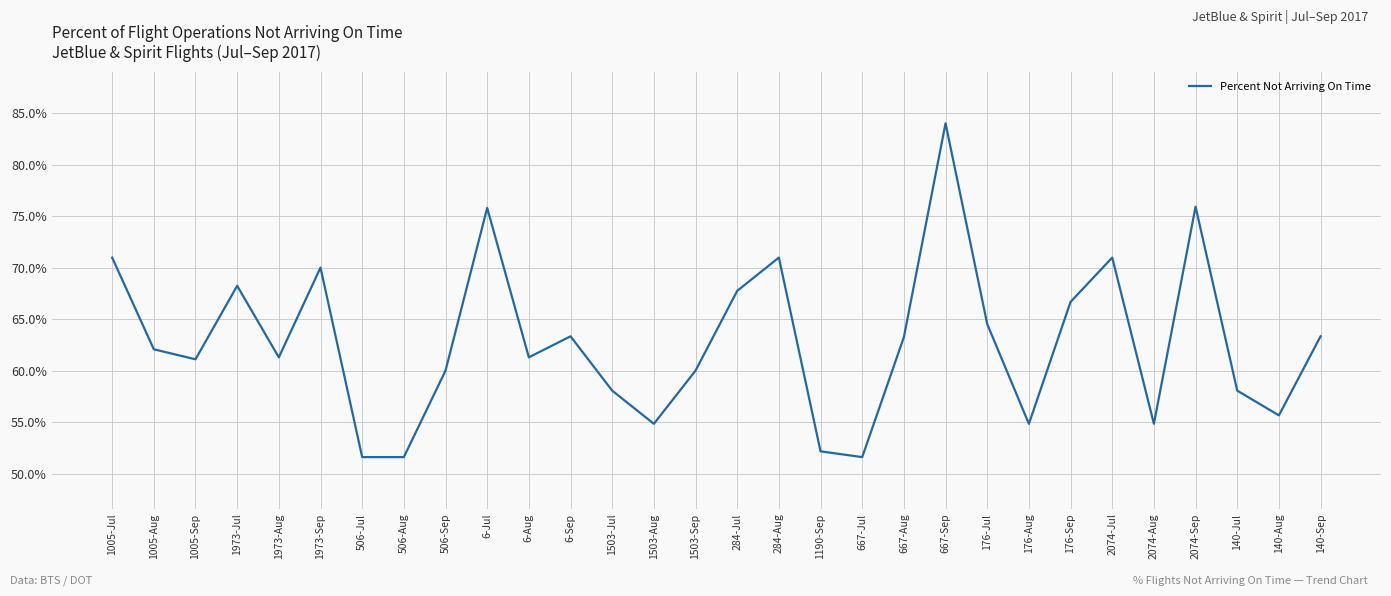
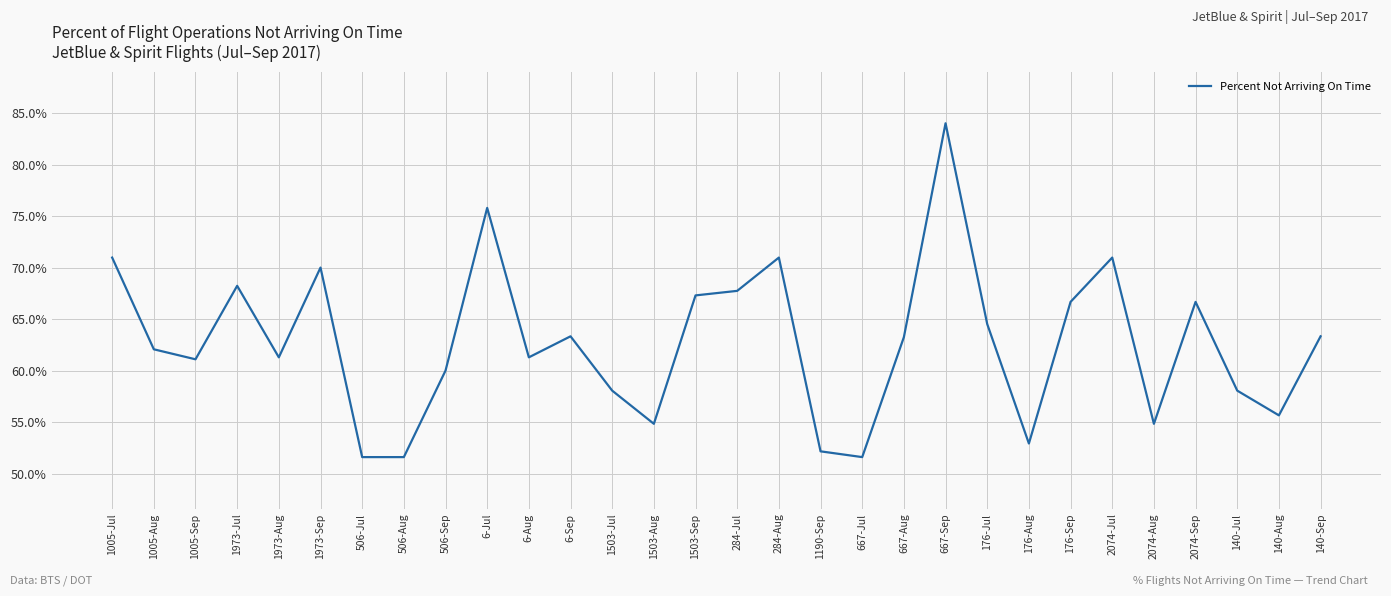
  {
    "1005-Jul": "71.0%",
    "1005-Aug": "62.1%",
    "1005-Sep": "61.1%",
    "1973-Jul": "68.2%",
    "1973-Aug": "61.3%",
    "1973-Sep": "70.0%",
    "506-Jul": "51.6%",
    "506-Aug": "51.6%",
    "506-Sep": "60.0%",
    "6-Jul": "75.8%",
    "6-Aug": "61.3%",
    "6-Sep": "63.3%",
    "1503-Jul": "58.1%",
    "1503-Aug": "54.8%",
-   "1503-Sep": "60.0%",
+   "1503-Sep": "67.3%",
    "284-Jul": "67.7%",
    "284-Aug": "71.0%",
    "1190-Sep": "52.2%",
    "667-Jul": "51.6%",
    "667-Aug": "63.3%",
    "667-Sep": "84.0%",
    "176-Jul": "64.5%",
-   "176-Aug": "54.8%",
+   "176-Aug": "52.9%",
    "176-Sep": "66.7%",
    "2074-Jul": "71.0%",
    "2074-Aug": "54.8%",
-   "2074-Sep": "75.9%",
+   "2074-Sep": "66.7%",
    "140-Jul": "58.1%",
    "140-Aug": "55.7%",
    "140-Sep": "63.3%"
  }
